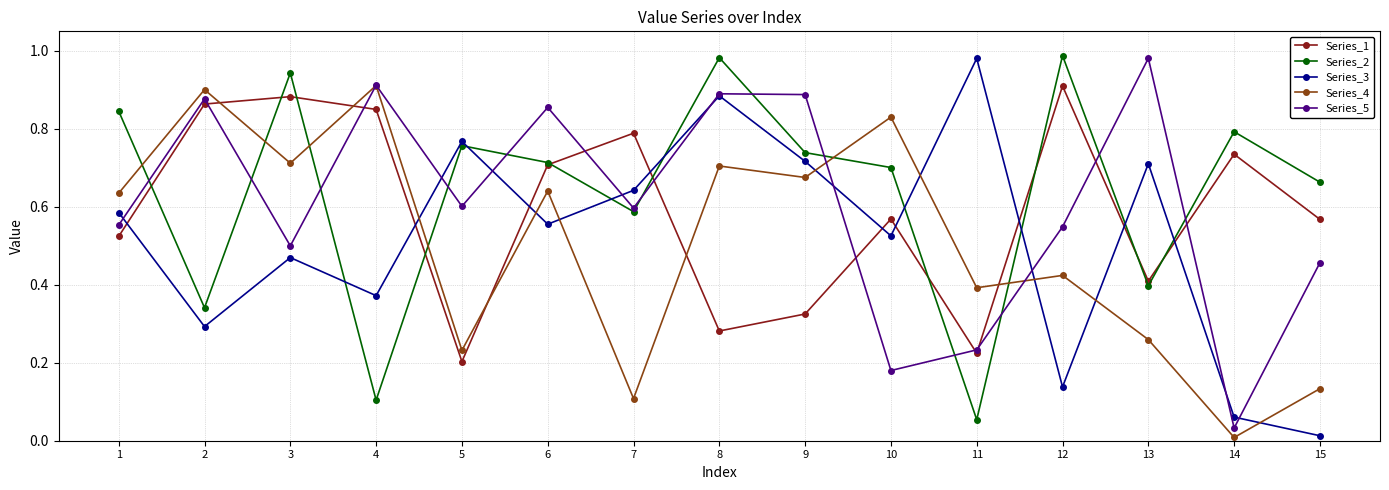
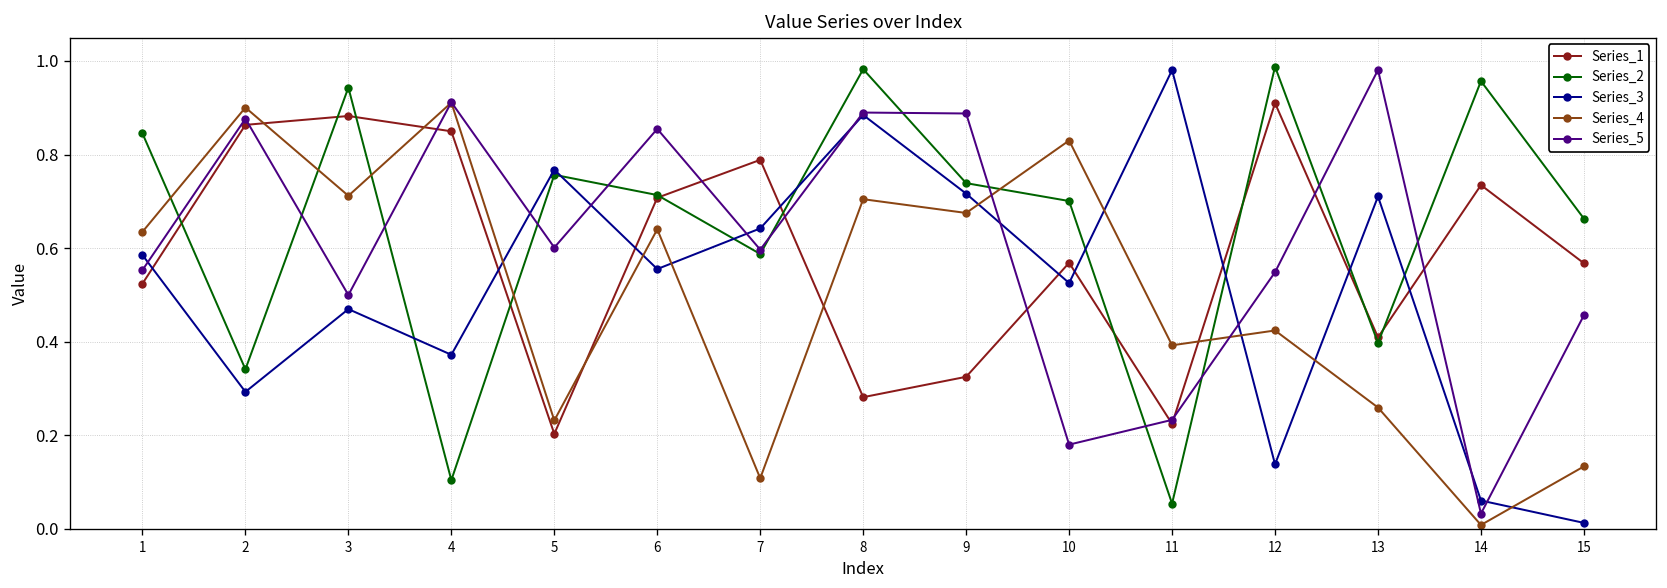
  {
    "Series_2": {
      "1": 0.85,
      "2": 0.34,
      "3": 0.94,
      "4": 0.10,
      "5": 0.76,
      "7": 0.59,
      "8": 0.98,
      "9": 0.74,
      "10": 0.70,
      "11": 0.05,
      "12": 0.99,
      "13": 0.40,
-     "14": 0.79,
+     "14": 0.96,
      "15": 0.66
    },
    "Series_3": {
      "1": 0.59,
      "2": 0.29,
      "3": 0.47,
      "4": 0.37,
      "5": 0.77,
      "6": 0.56,
      "7": 0.64,
      "9": 0.72,
      "10": 0.53,
      "11": 0.98,
      "12": 0.14,
      "13": 0.71,
      "14": 0.06,
      "15": 0.01
    },
    "Series_5": {
      "1": 0.55,
      "2": 0.88,
      "3": 0.50,
      "5": 0.60,
      "6": 0.85,
      "7": 0.60,
      "9": 0.89,
      "10": 0.18,
      "11": 0.23,
      "12": 0.55,
      "13": 0.98,
      "14": 0.03,
      "15": 0.46
    }
  }
